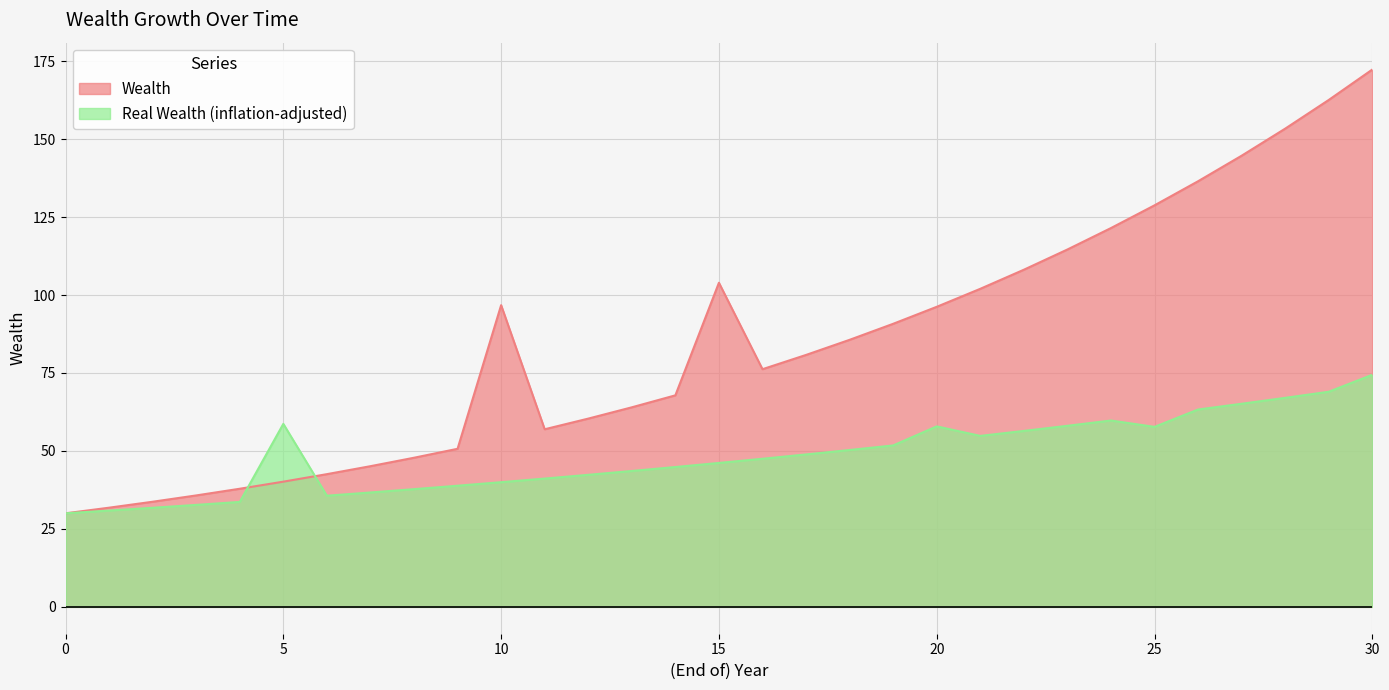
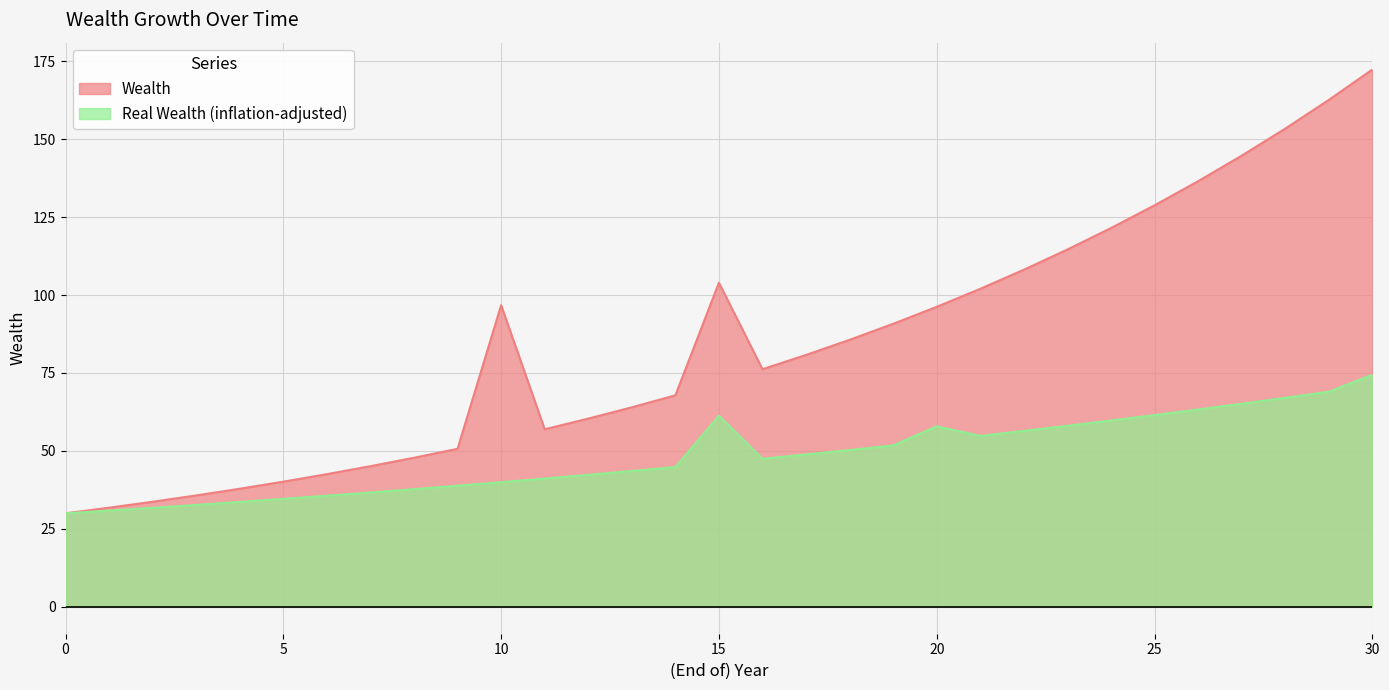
  {
    "Wealth": {
      "5": 40,
      "10": 97,
      "15": 104,
      "20": 96,
      "25": 129,
      "30": 172
    },
    "Real Wealth (inflation-adjusted)": {
-     "5": 59,
+     "5": 35,
      "10": 40,
-     "15": 46,
+     "15": 61,
      "20": 58,
-     "25": 58,
+     "25": 61,
      "30": 74
    }
  }
